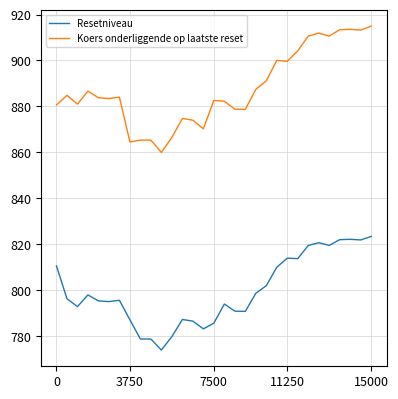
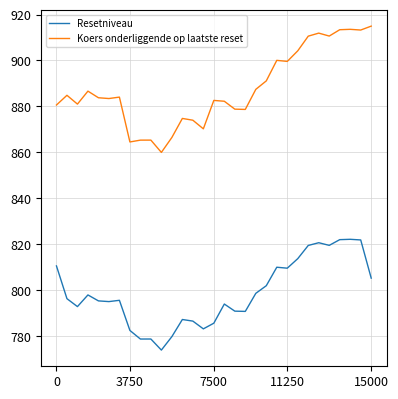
  {
    "Resetniveau": {
      "0": 811,
-     "3750": 787,
+     "3750": 783,
      "7500": 786,
-     "11250": 814,
-     "15000": 823
+     "11250": 810,
+     "15000": 805
    },
    "Koers onderliggende op laatste reset": {
      "0": 881,
      "3750": 865,
      "7500": 883,
      "11250": 900,
      "15000": 915
    }
  }
